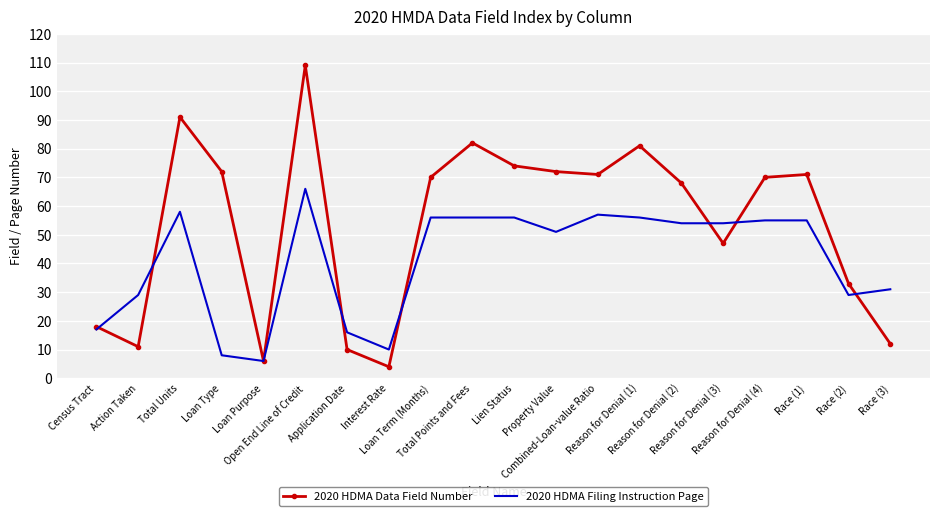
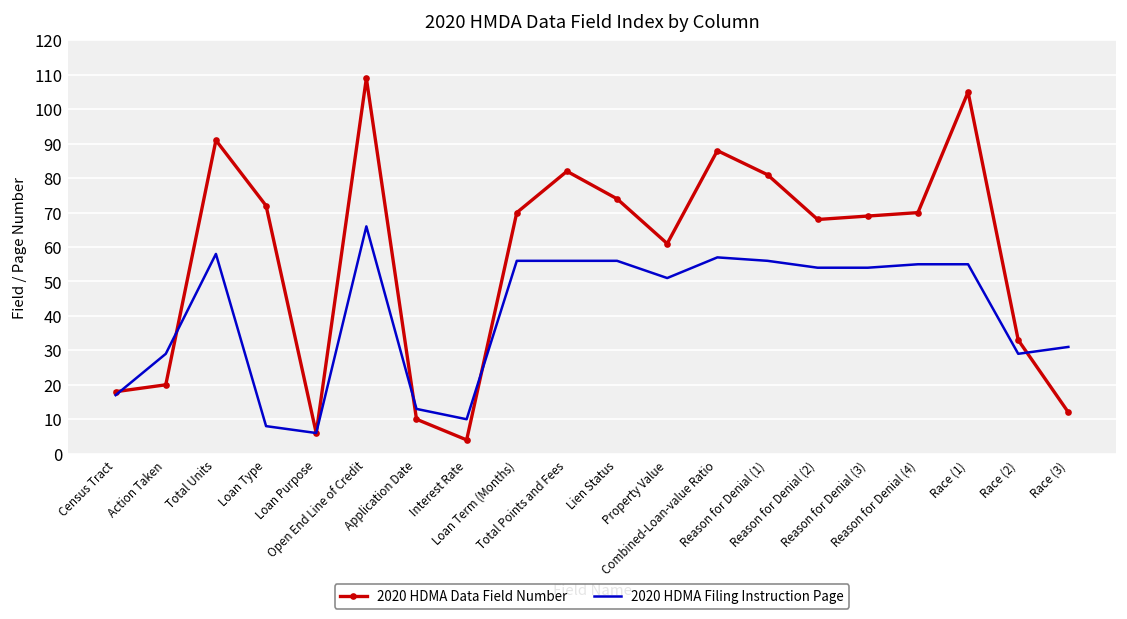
  {
    "2020 HDMA Data Field Number": {
      "Census Tract": 18,
-     "Action Taken": 11,
+     "Action Taken": 20,
      "Total Units": 91,
      "Loan Type": 72,
      "Open End Line of Credit": 109,
      "Application Date": 10,
      "Interest Rate": 4,
      "Loan Term (Months)": 70,
      "Total Points and Fees": 82,
      "Lien Status": 74,
-     "Property Value": 72,
-     "Combined-Loan-value Ratio": 71,
+     "Property Value": 61,
+     "Combined-Loan-value Ratio": 88,
      "Reason for Denial (1)": 81,
      "Reason for Denial (2)": 68,
-     "Reason for Denial (3)": 47,
+     "Reason for Denial (3)": 69,
      "Reason for Denial (4)": 70,
-     "Race (1)": 71,
+     "Race (1)": 105,
      "Race (2)": 33,
      "Race (3)": 12
    },
    "2020 HDMA Filing Instruction Page": {
      "Census Tract": 17,
      "Action Taken": 29,
      "Total Units": 58,
      "Loan Type": 8,
      "Open End Line of Credit": 66,
-     "Application Date": 16,
+     "Application Date": 13,
      "Interest Rate": 10,
      "Loan Term (Months)": 56,
      "Total Points and Fees": 56,
      "Lien Status": 56,
      "Property Value": 51,
      "Combined-Loan-value Ratio": 57,
      "Reason for Denial (1)": 56,
      "Reason for Denial (2)": 54,
      "Reason for Denial (3)": 54,
      "Reason for Denial (4)": 55,
      "Race (1)": 55,
      "Race (2)": 29,
      "Race (3)": 31
    }
  }
